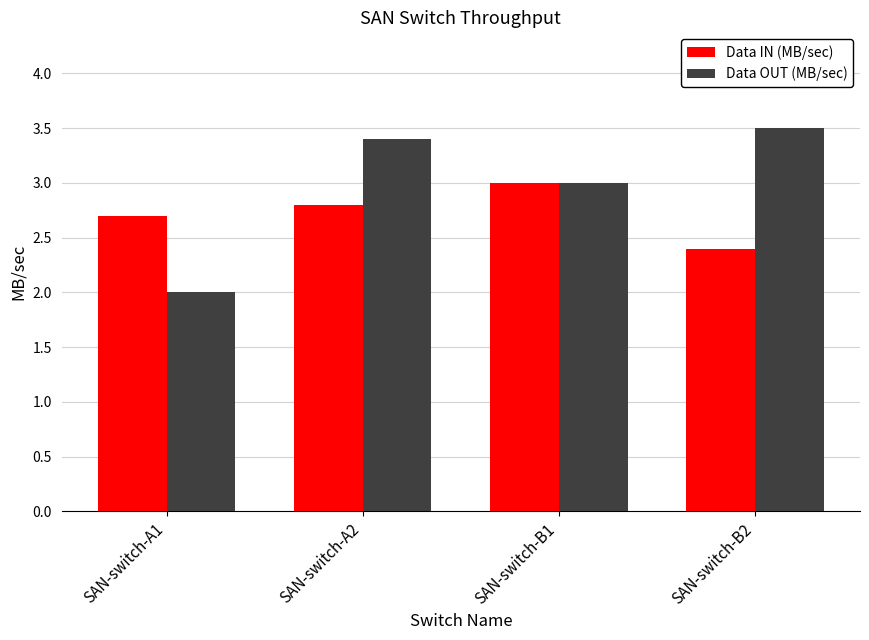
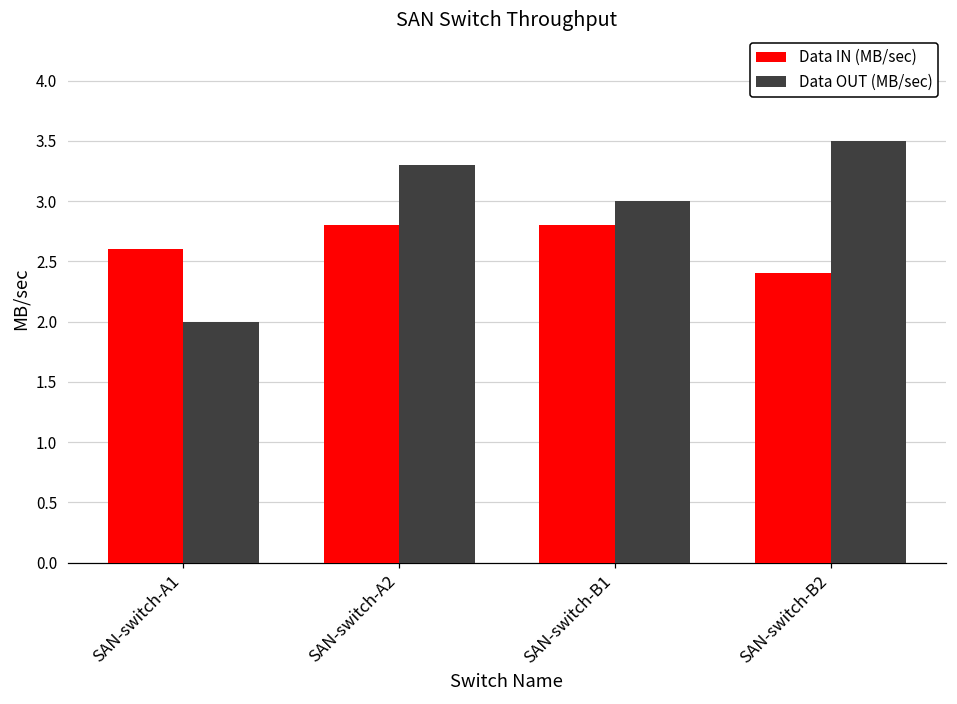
  {
    "Data IN (MB/sec)": {
-     "SAN-switch-A1": 2.7,
+     "SAN-switch-A1": 2.6,
      "SAN-switch-A2": 2.8,
-     "SAN-switch-B1": 3.0,
+     "SAN-switch-B1": 2.8,
      "SAN-switch-B2": 2.4
    },
    "Data OUT (MB/sec)": {
      "SAN-switch-A1": 2.0,
-     "SAN-switch-A2": 3.4,
+     "SAN-switch-A2": 3.3,
      "SAN-switch-B1": 3.0,
      "SAN-switch-B2": 3.5
    }
  }
